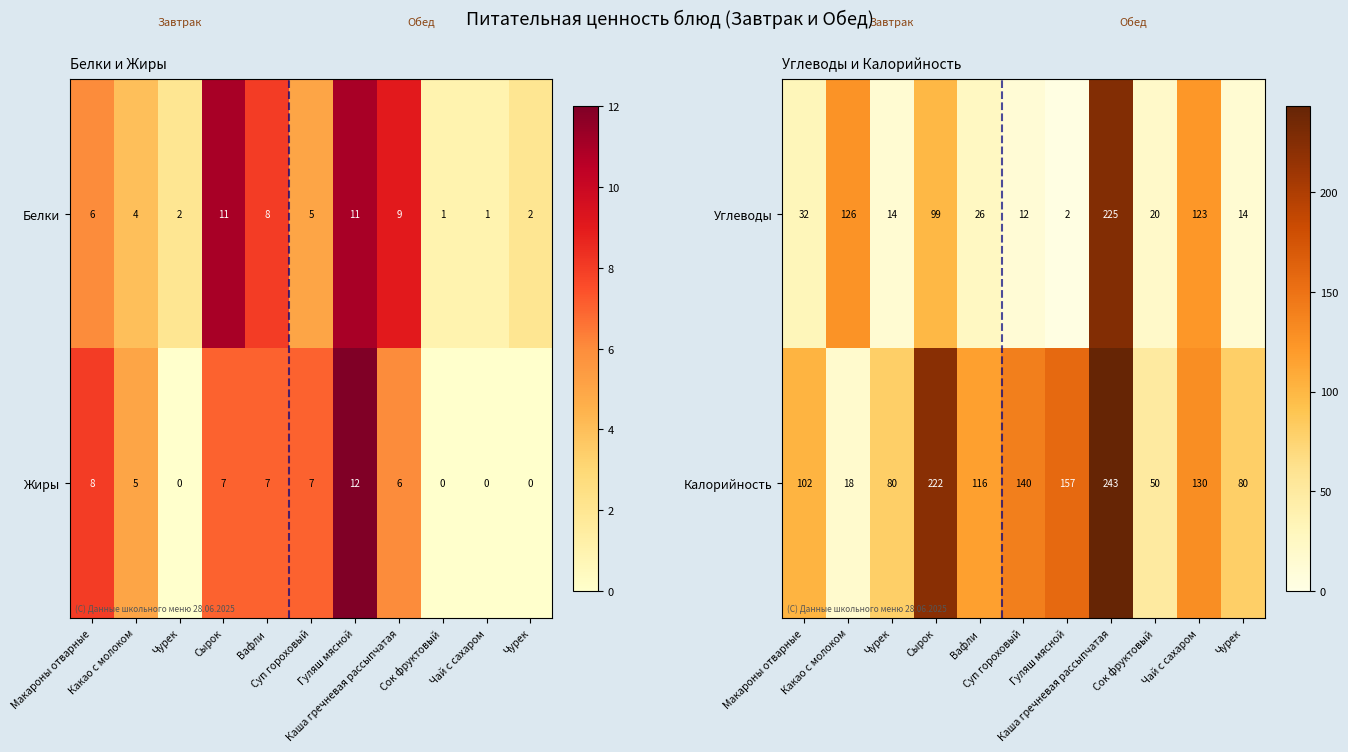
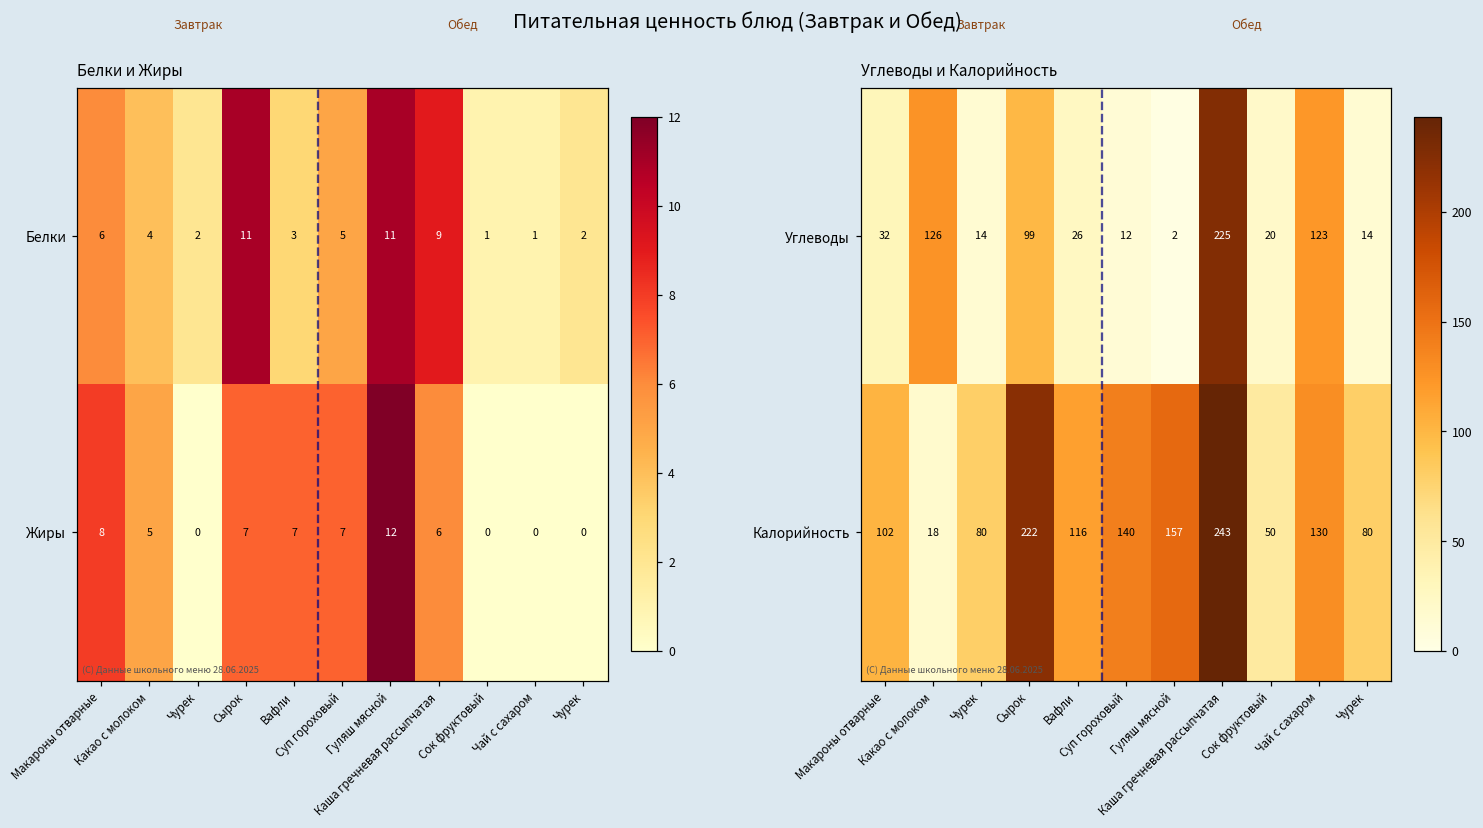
  {
    "Белки и Жиры": {
      "Белки": {
        "Макароны отварные": 6,
        "Какао с молоком": 4,
        "Сырок": 11,
-       "Вафли": 8,
+       "Вафли": 3,
        "Суп гороховый": 5,
        "Гуляш мясной": 11,
        "Каша гречневая рассыпчатая": 9,
        "Сок фруктовый": 1,
        "Чай с сахаром": 1
      },
      "Жиры": {
        "Макароны отварные": 8,
        "Сырок": 7,
        "Вафли": 7,
        "Суп гороховый": 7,
        "Гуляш мясной": 12,
        "Каша гречневая рассыпчатая": 6,
        "Сок фруктовый": 0,
        "Чай с сахаром": 0
      }
    },
    "Углеводы и Калорийность": {
      "Углеводы": {
        "Макароны отварные": 32,
        "Какао с молоком": 126,
        "Сырок": 99,
        "Вафли": 26,
        "Суп гороховый": 12,
        "Гуляш мясной": 2,
        "Каша гречневая рассыпчатая": 225,
        "Сок фруктовый": 20,
        "Чай с сахаром": 123
      },
      "Калорийность": {
        "Макароны отварные": 102,
        "Сырок": 222,
        "Вафли": 116,
        "Суп гороховый": 140,
        "Гуляш мясной": 157,
        "Каша гречневая рассыпчатая": 243,
        "Сок фруктовый": 50,
        "Чай с сахаром": 130
      }
    }
  }
